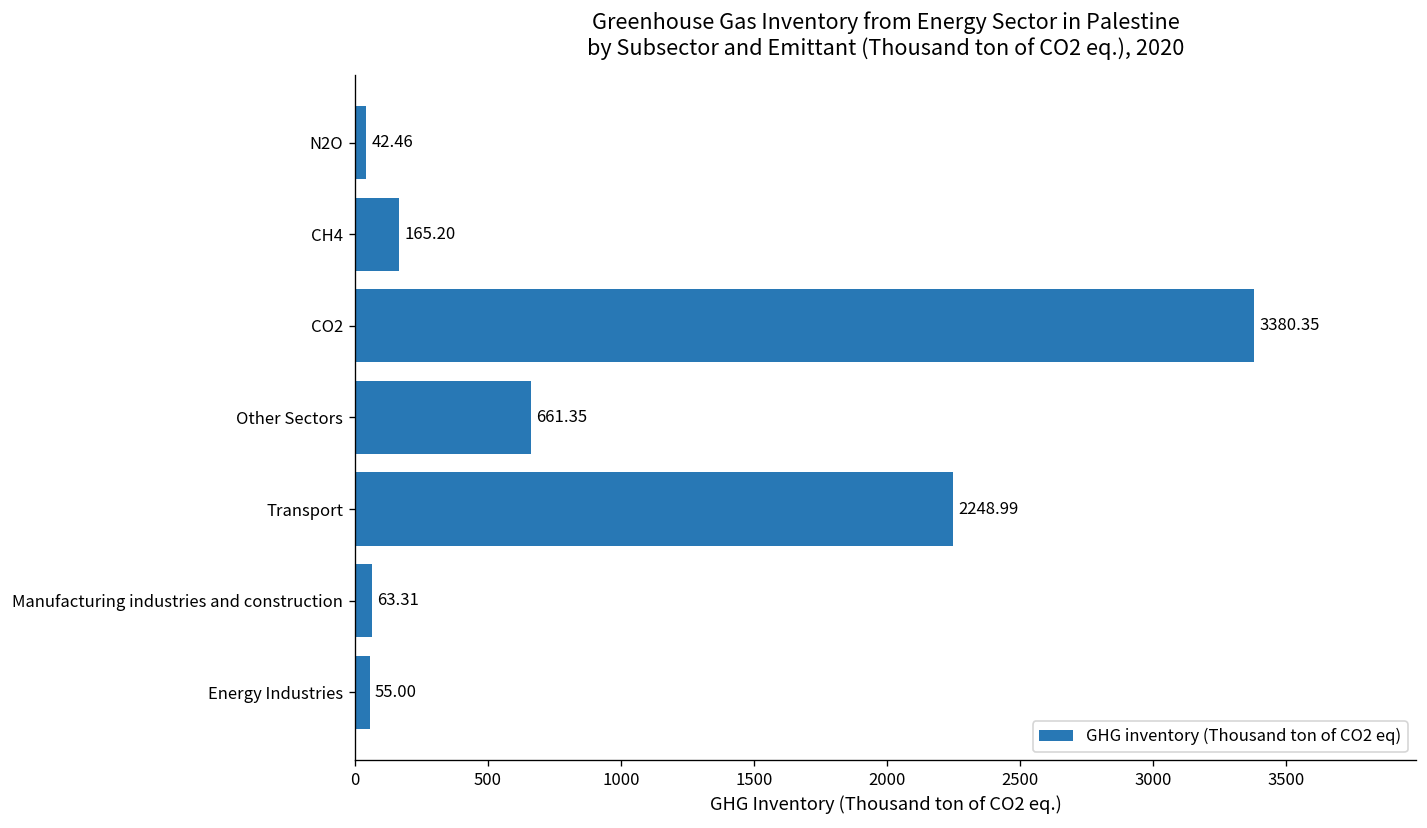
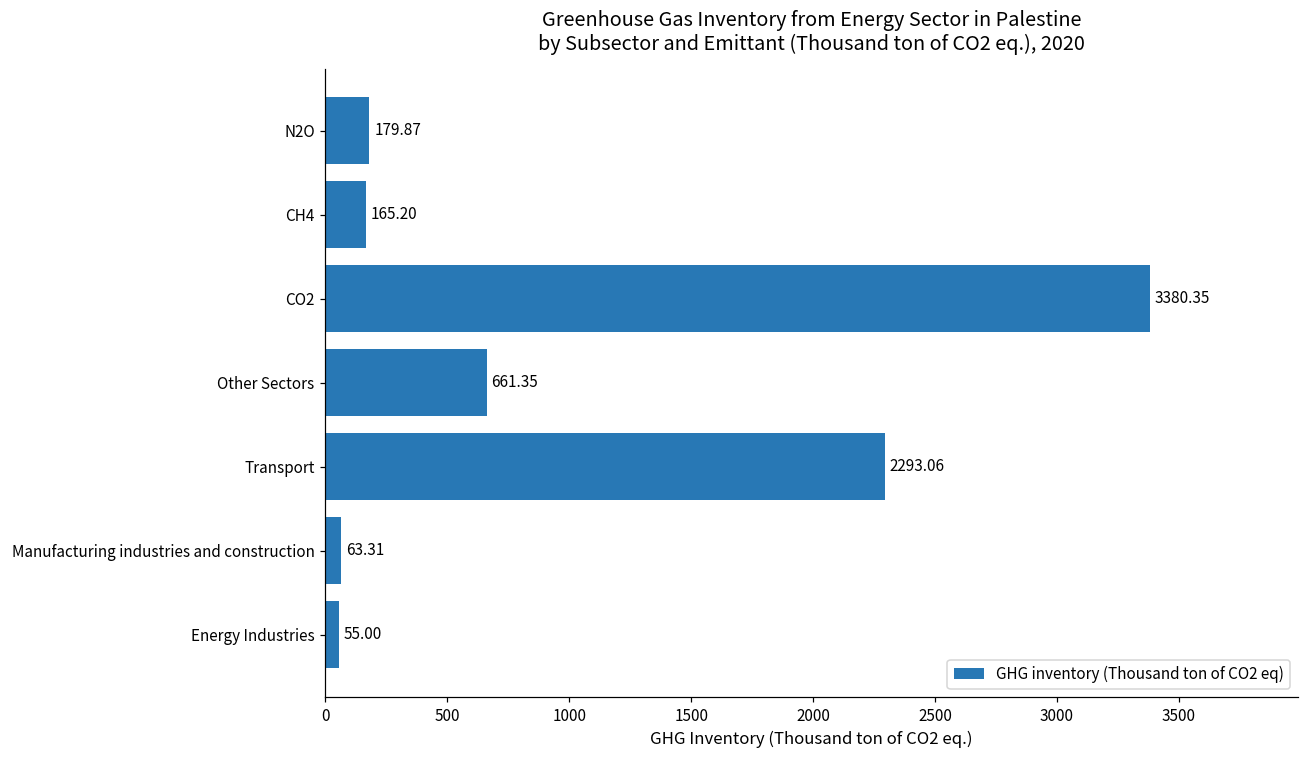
  {
-   "N2O": 42.46,
+   "N2O": 179.87,
    "CH4": 165.20,
    "CO2": 3380.35,
    "Other Sectors": 661.35,
-   "Transport": 2248.99,
+   "Transport": 2293.06,
    "Manufacturing industries and construction": 63.31,
    "Energy Industries": 55.00
  }
